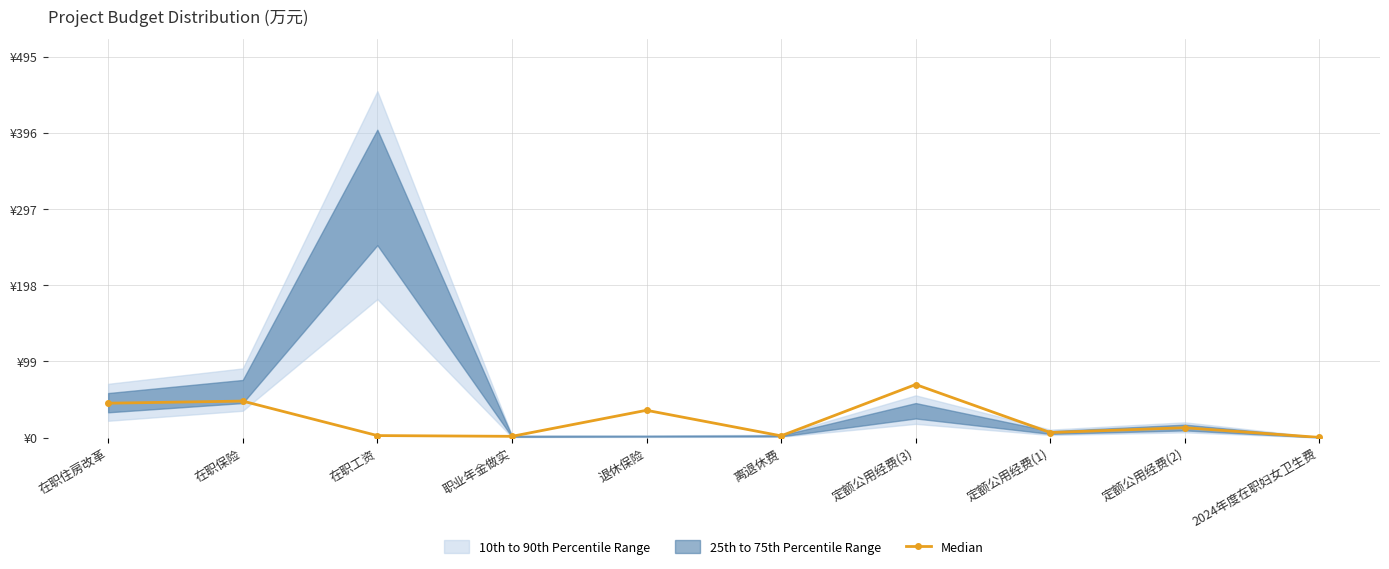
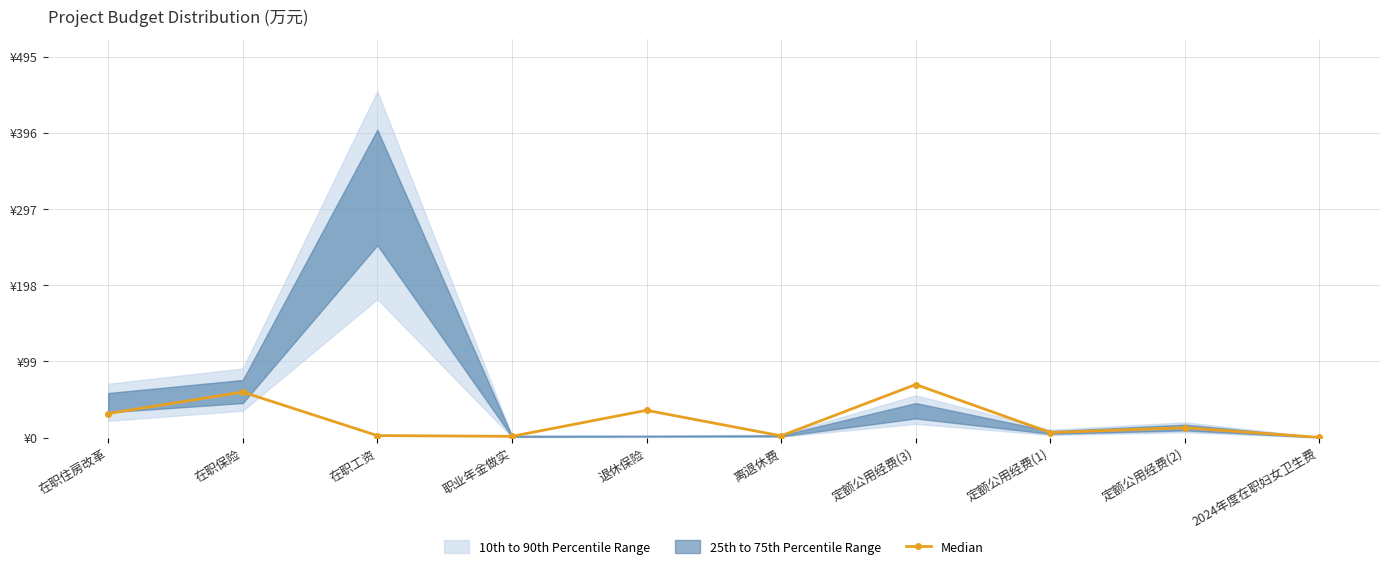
  {
    "Median": {
-     "在职住房改革": "¥40",
-     "在职保险": "¥50",
+     "在职住房改革": "¥30",
+     "在职保险": "¥60",
      "在职工资": "¥0",
      "退休保险": "¥40",
      "定额公用经费(3)": "¥70",
      "定额公用经费(2)": "¥10"
    }
  }
